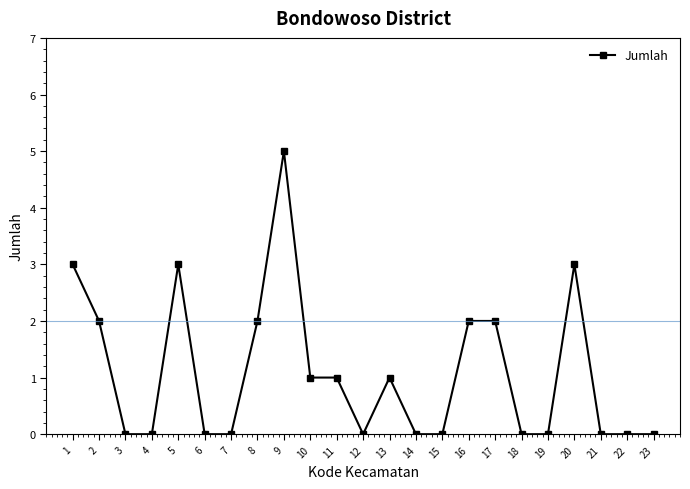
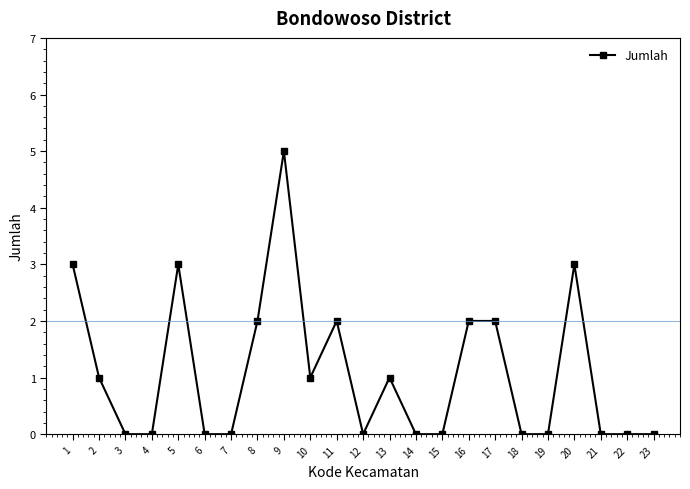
  {
    "1": 3,
-   "2": 2,
+   "2": 1,
    "3": 0,
    "4": 0,
    "5": 3,
    "6": 0,
    "7": 0,
    "8": 2,
    "9": 5,
    "10": 1,
-   "11": 1,
+   "11": 2,
    "12": 0,
    "13": 1,
    "14": 0,
    "15": 0,
    "16": 2,
    "17": 2,
    "18": 0,
    "19": 0,
    "20": 3,
    "21": 0,
    "22": 0,
    "23": 0
  }
